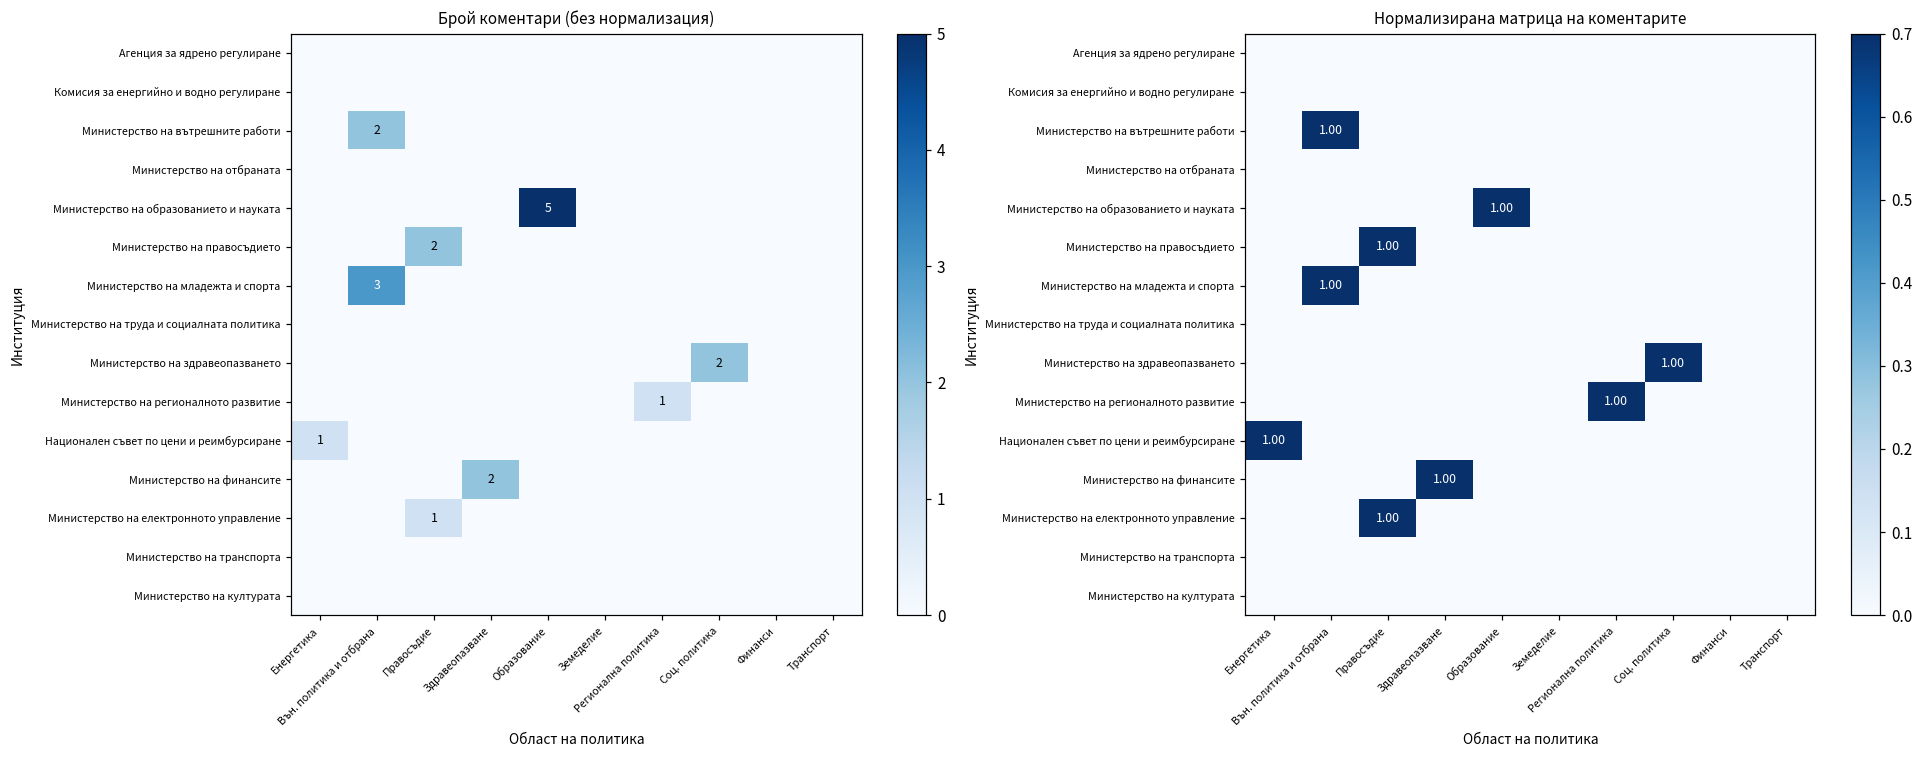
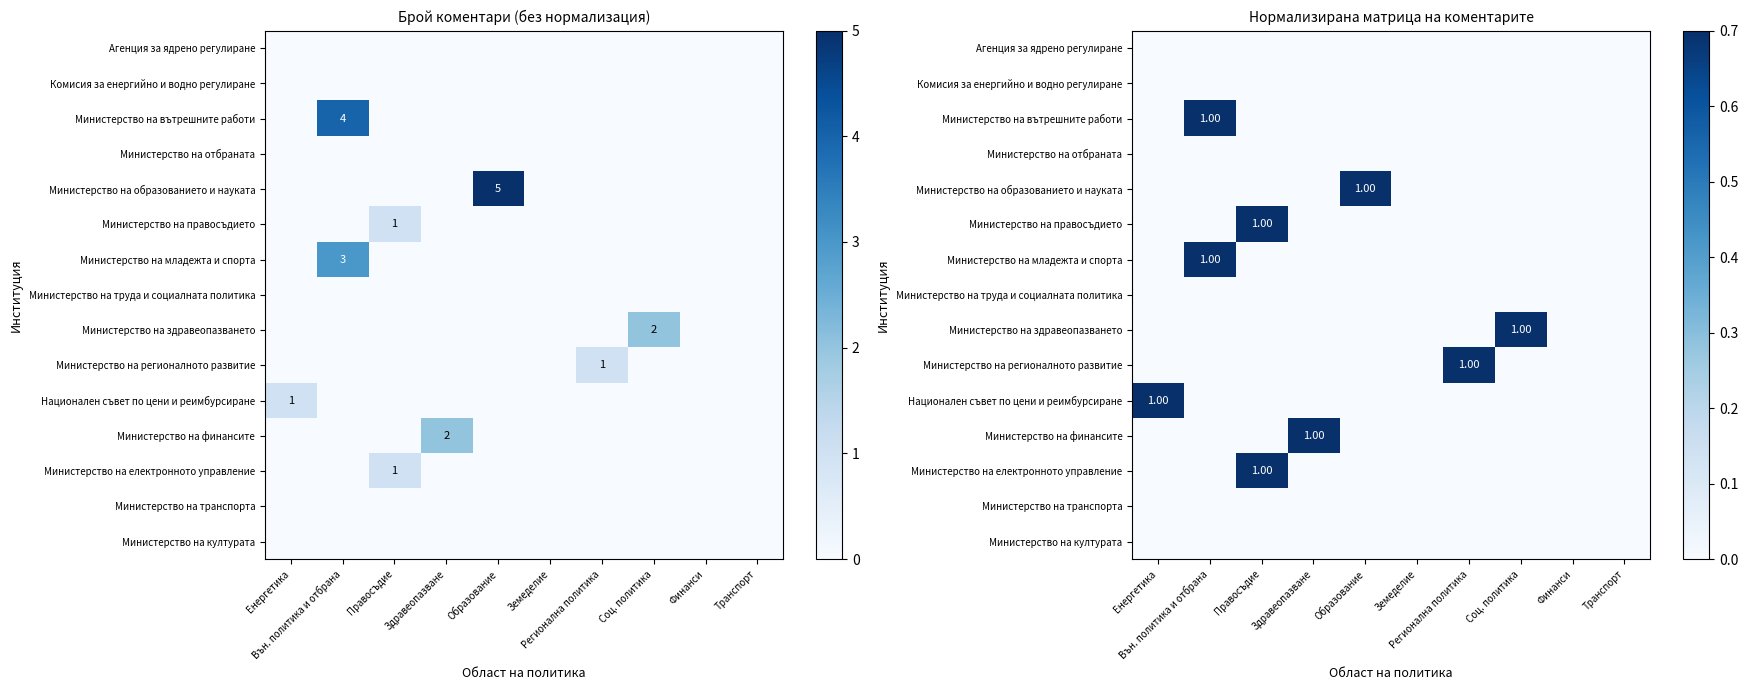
  {
    "Брой коментари (без нормализация)": {
      "Министерство на вътрешните работи": {
-       "Вън. политика и отбрана": 2
+       "Вън. политика и отбрана": 4
      },
      "Министерство на образованието и науката": {
        "Образование": 5
      },
      "Министерство на правосъдието": {
-       "Правосъдие": 2
+       "Правосъдие": 1
      },
      "Министерство на младежта и спорта": {
        "Вън. политика и отбрана": 3
      },
      "Министерство на здравеопазването": {
        "Соц. политика": 2
      },
      "Министерство на регионалното развитие": {
        "Регионална политика": 1
      },
      "Национален съвет по цени и реимбурсиране": {
        "Енергетика": 1
      },
      "Министерство на финансите": {
        "Здравеопазване": 2
      },
      "Министерство на електронното управление": {
        "Правосъдие": 1
      }
    },
    "Нормализирана матрица на коментарите": {
      "Министерство на вътрешните работи": {
        "Вън. политика и отбрана": 1.00
      },
      "Министерство на образованието и науката": {
        "Образование": 1.00
      },
      "Министерство на правосъдието": {
        "Правосъдие": 1.00
      },
      "Министерство на младежта и спорта": {
        "Вън. политика и отбрана": 1.00
      },
      "Министерство на здравеопазването": {
        "Соц. политика": 1.00
      },
      "Министерство на регионалното развитие": {
        "Регионална политика": 1.00
      },
      "Национален съвет по цени и реимбурсиране": {
        "Енергетика": 1.00
      },
      "Министерство на финансите": {
        "Здравеопазване": 1.00
      },
      "Министерство на електронното управление": {
        "Правосъдие": 1.00
      }
    }
  }
